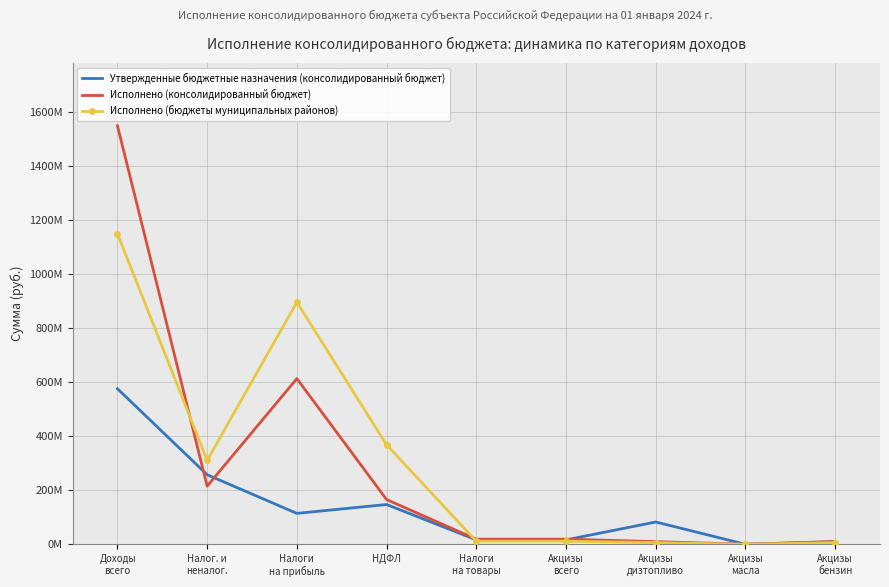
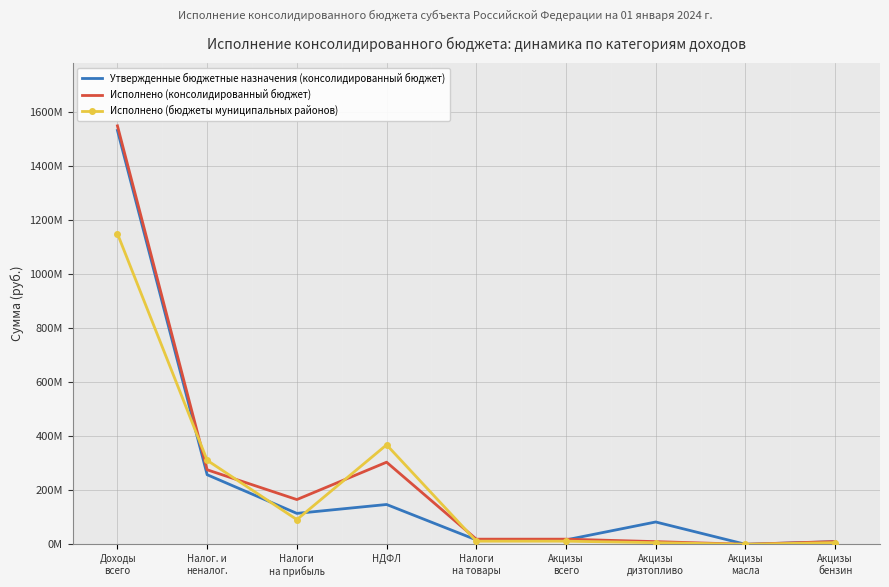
  {
    "Утвержденные бюджетные назначения (консолидированный бюджет)": {
-     "Доходы всего": 580000000,
+     "Доходы всего": 1530000000,
      "Налог. и неналог.": 260000000,
      "Налоги на прибыль": 110000000,
      "НДФЛ": 150000000,
      "Акцизы дизтопливо": 80000000
    },
    "Исполнено (консолидированный бюджет)": {
      "Доходы всего": 1550000000,
-     "Налог. и неналог.": 210000000,
-     "Налоги на прибыль": 610000000,
-     "НДФЛ": 170000000
+     "Налог. и неналог.": 280000000,
+     "Налоги на прибыль": 170000000,
+     "НДФЛ": 300000000
    },
    "Исполнено (бюджеты муниципальных районов)": {
      "Доходы всего": 1150000000,
      "Налог. и неналог.": 310000000,
-     "Налоги на прибыль": 900000000,
+     "Налоги на прибыль": 90000000,
      "НДФЛ": 370000000
    }
  }
